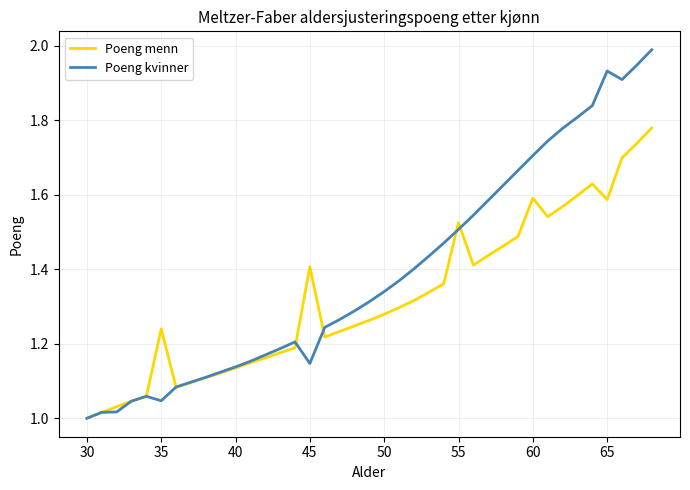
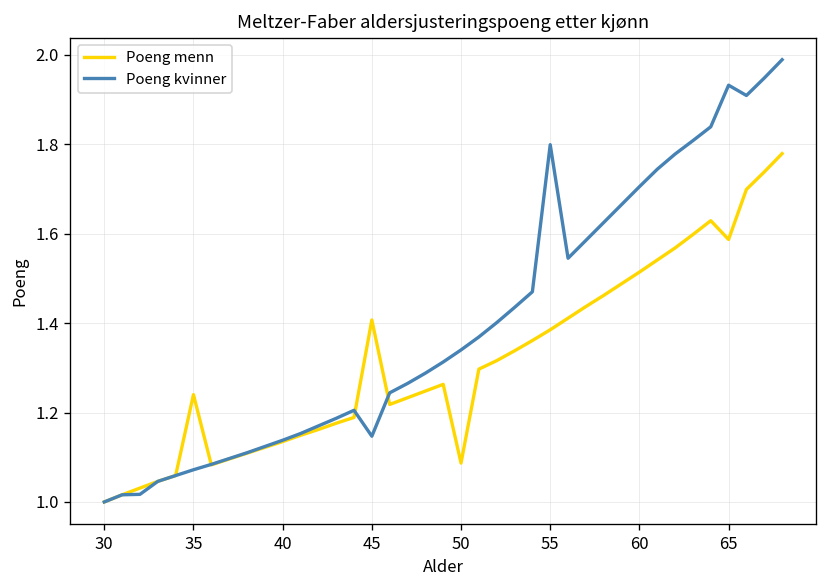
  {
    "Poeng menn": {
      "35": 1.24,
      "45": 1.41,
-     "50": 1.28,
-     "55": 1.53,
-     "60": 1.59,
+     "50": 1.09,
+     "55": 1.39,
+     "60": 1.51,
      "65": 1.59
    },
    "Poeng kvinner": {
-     "35": 1.05,
+     "35": 1.07,
      "45": 1.15,
      "50": 1.34,
-     "55": 1.51,
+     "55": 1.80,
      "60": 1.71,
      "65": 1.93
    }
  }
